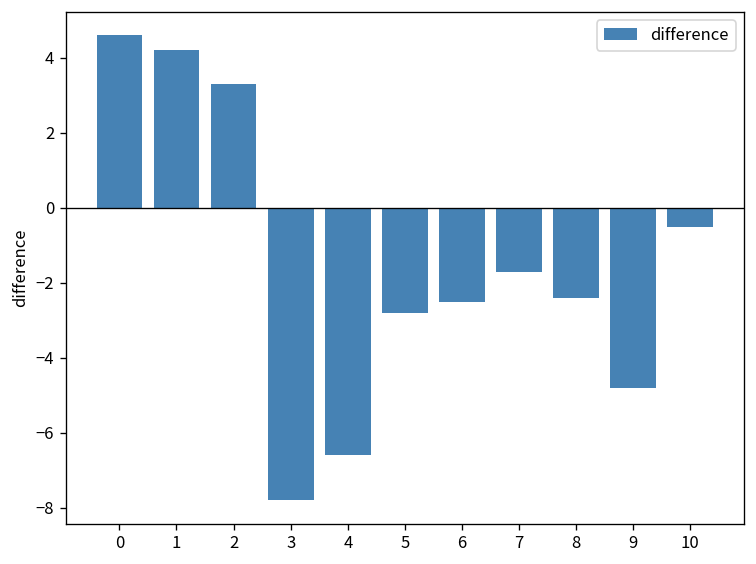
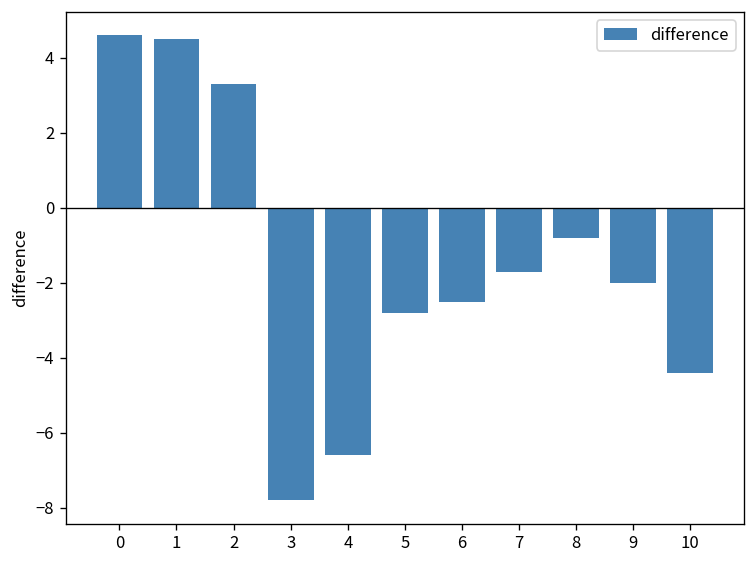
  {
    "0": 4.6,
-   "1": 4.2,
+   "1": 4.5,
    "2": 3.3,
    "3": -7.8,
    "4": -6.6,
    "5": -2.8,
    "6": -2.5,
    "7": -1.7,
-   "8": -2.4,
-   "9": -4.8,
-   "10": -0.5
+   "8": -0.8,
+   "9": -2.0,
+   "10": -4.4
  }
